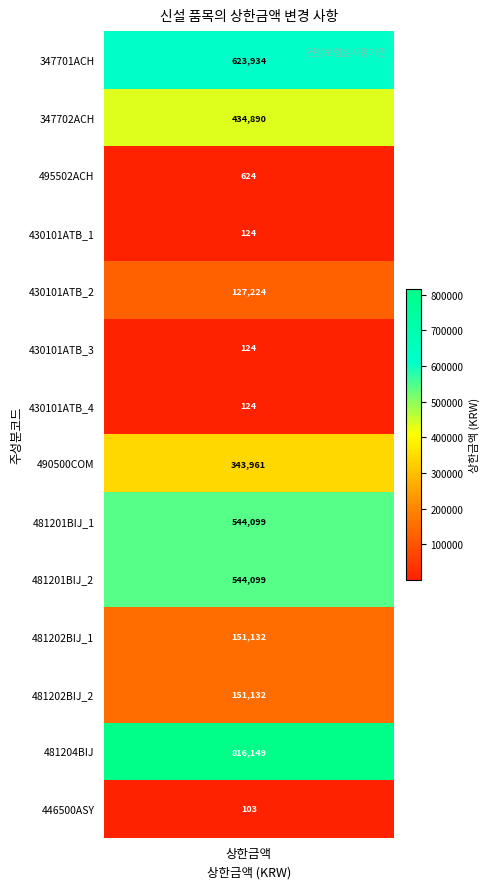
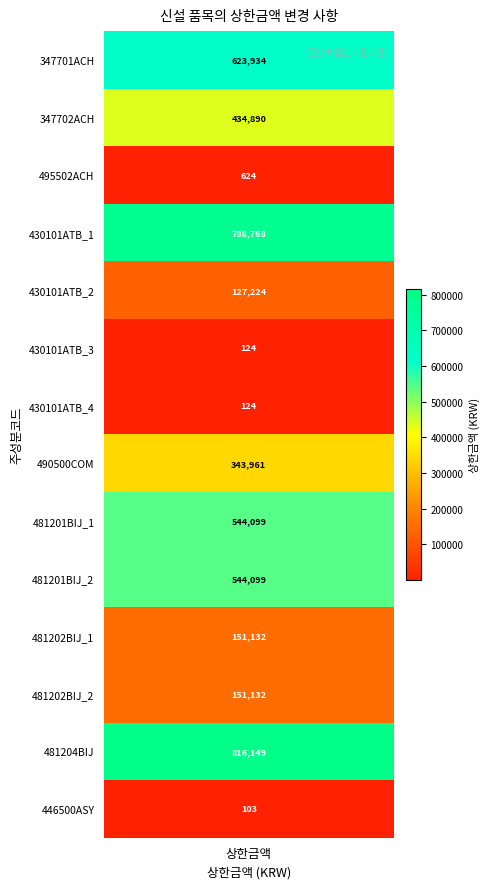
  {
    "347702ACH": {
      "상한금액": "434,890"
    },
    "495502ACH": {
      "상한금액": "624"
    },
    "430101ATB_1": {
-     "상한금액": "124"
+     "상한금액": "788,768"
    },
    "430101ATB_2": {
      "상한금액": "127,224"
    },
    "430101ATB_3": {
      "상한금액": "124"
    },
    "430101ATB_4": {
      "상한금액": "124"
    },
    "490500COM": {
      "상한금액": "343,961"
    },
    "481201BIJ_1": {
      "상한금액": "544,099"
    },
    "481201BIJ_2": {
      "상한금액": "544,099"
    },
    "481202BIJ_1": {
      "상한금액": "151,132"
    },
    "481202BIJ_2": {
      "상한금액": "151,132"
    },
    "481204BIJ": {
      "상한금액": "816,149"
    },
    "446500ASY": {
      "상한금액": "103"
    }
  }
